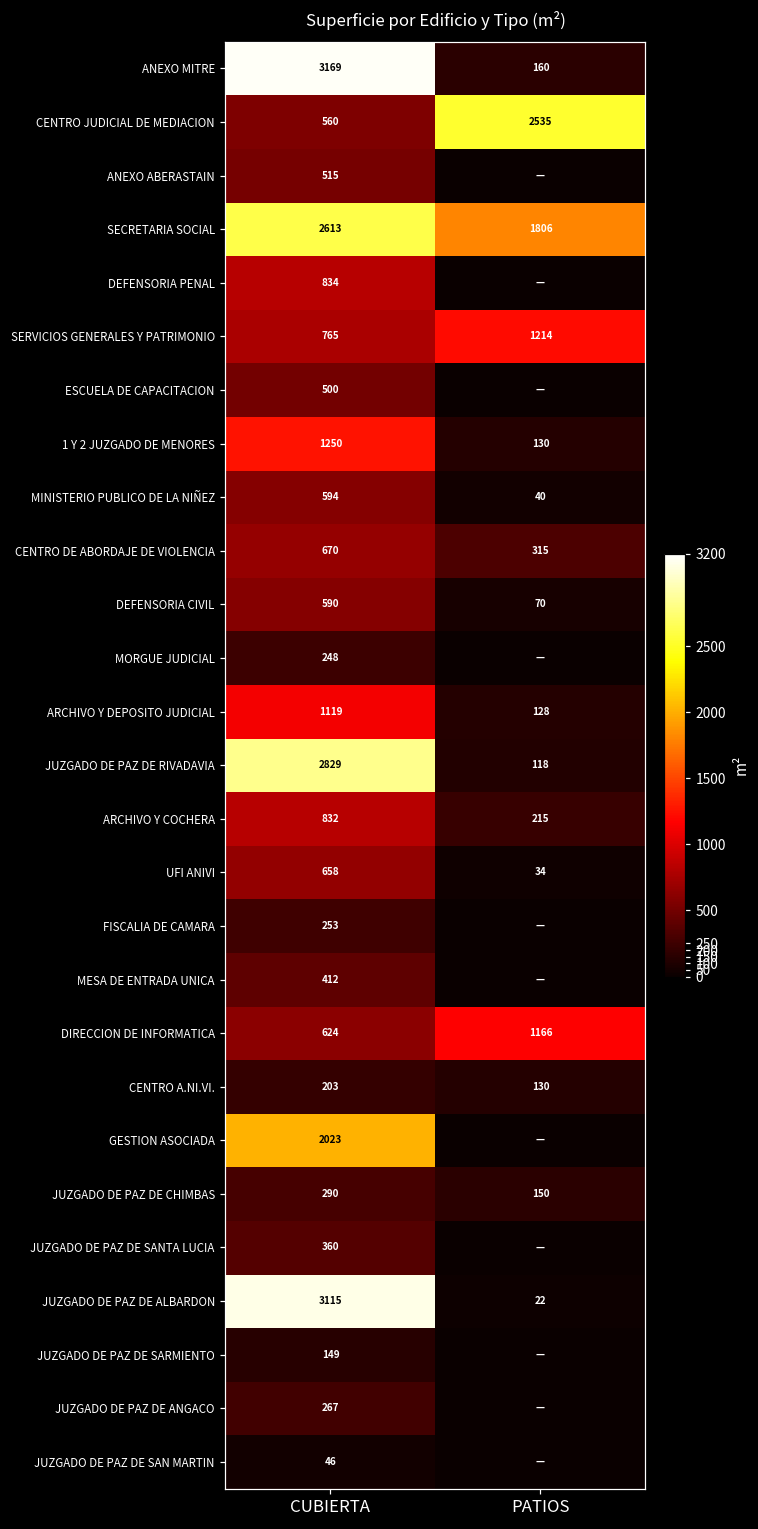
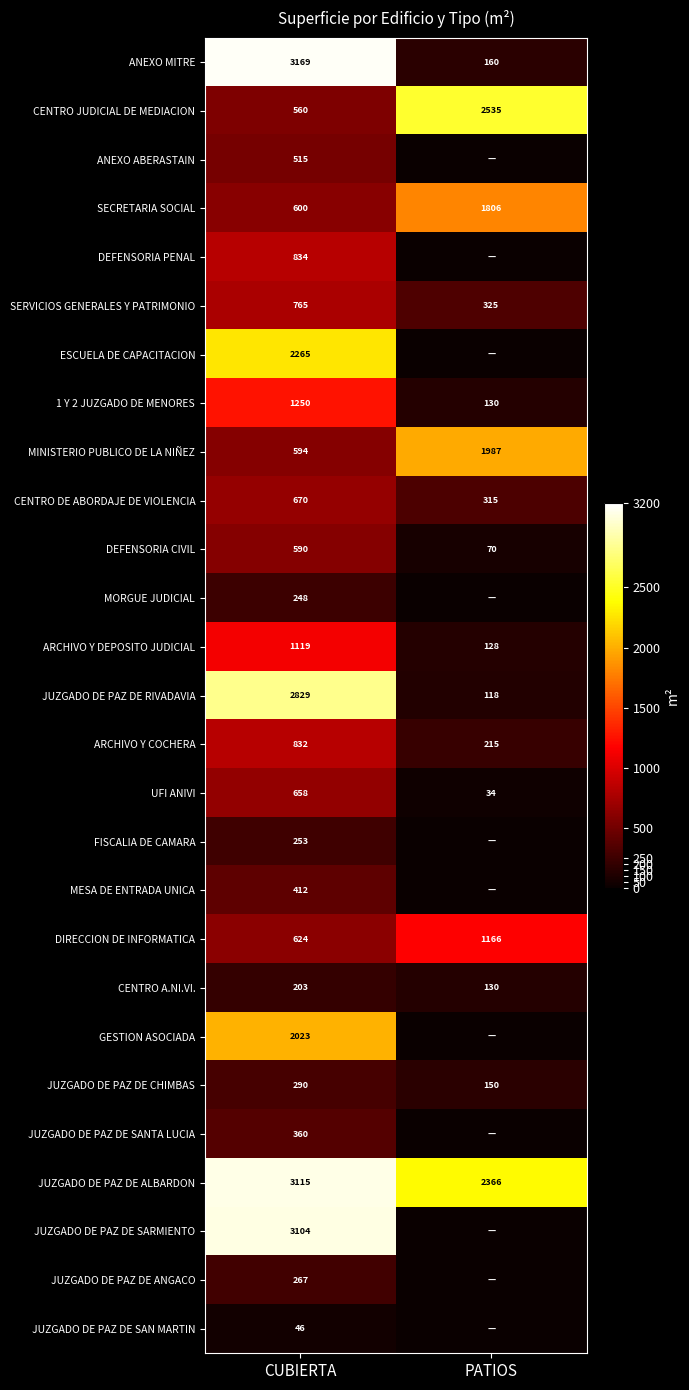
  {
    "ANEXO MITRE": {
      "CUBIERTA": 3169,
      "PATIOS": 160
    },
    "CENTRO JUDICIAL DE MEDIACION": {
      "CUBIERTA": 560,
      "PATIOS": 2535
    },
    "ANEXO ABERASTAIN": {
      "CUBIERTA": 515
    },
    "SECRETARIA SOCIAL": {
-     "CUBIERTA": 2613,
+     "CUBIERTA": 600,
      "PATIOS": 1806
    },
    "DEFENSORIA PENAL": {
      "CUBIERTA": 834
    },
    "SERVICIOS GENERALES Y PATRIMONIO": {
      "CUBIERTA": 765,
-     "PATIOS": 1214
+     "PATIOS": 325
    },
    "ESCUELA DE CAPACITACION": {
-     "CUBIERTA": 500
+     "CUBIERTA": 2265
    },
    "1 Y 2 JUZGADO DE MENORES": {
      "CUBIERTA": 1250,
      "PATIOS": 130
    },
    "MINISTERIO PUBLICO DE LA NIÑEZ": {
      "CUBIERTA": 594,
-     "PATIOS": 40
+     "PATIOS": 1987
    },
    "CENTRO DE ABORDAJE DE VIOLENCIA": {
      "CUBIERTA": 670,
      "PATIOS": 315
    },
    "DEFENSORIA CIVIL": {
      "CUBIERTA": 590,
      "PATIOS": 70
    },
    "MORGUE JUDICIAL": {
      "CUBIERTA": 248
    },
    "ARCHIVO Y DEPOSITO JUDICIAL": {
      "CUBIERTA": 1119,
      "PATIOS": 128
    },
    "JUZGADO DE PAZ DE RIVADAVIA": {
      "CUBIERTA": 2829,
      "PATIOS": 118
    },
    "ARCHIVO Y COCHERA": {
      "CUBIERTA": 832,
      "PATIOS": 215
    },
    "UFI ANIVI": {
      "CUBIERTA": 658,
      "PATIOS": 34
    },
    "FISCALIA DE CAMARA": {
      "CUBIERTA": 253
    },
    "MESA DE ENTRADA UNICA": {
      "CUBIERTA": 412
    },
    "DIRECCION DE INFORMATICA": {
      "CUBIERTA": 624,
      "PATIOS": 1166
    },
    "CENTRO A.NI.VI.": {
      "CUBIERTA": 203,
      "PATIOS": 130
    },
    "GESTION ASOCIADA": {
      "CUBIERTA": 2023
    },
    "JUZGADO DE PAZ DE CHIMBAS": {
      "CUBIERTA": 290,
      "PATIOS": 150
    },
    "JUZGADO DE PAZ DE SANTA LUCIA": {
      "CUBIERTA": 360
    },
    "JUZGADO DE PAZ DE ALBARDON": {
      "CUBIERTA": 3115,
-     "PATIOS": 22
+     "PATIOS": 2366
    },
    "JUZGADO DE PAZ DE SARMIENTO": {
-     "CUBIERTA": 149
+     "CUBIERTA": 3104
    },
    "JUZGADO DE PAZ DE ANGACO": {
      "CUBIERTA": 267
    },
    "JUZGADO DE PAZ DE SAN MARTIN": {
      "CUBIERTA": 46
    }
  }
